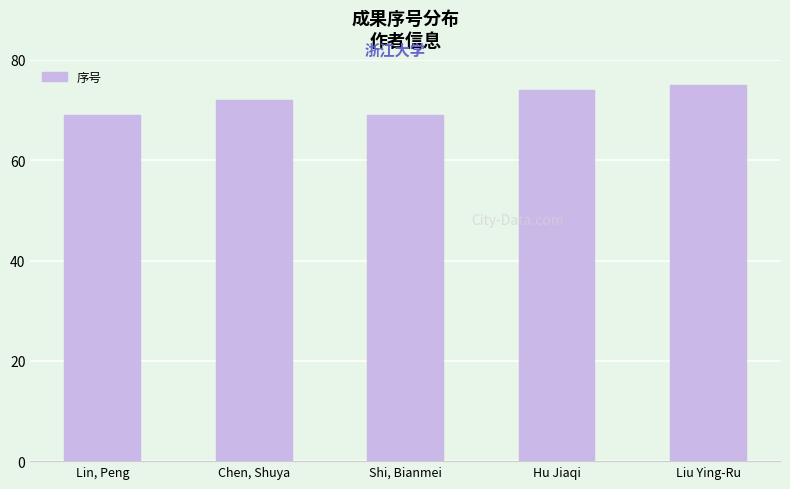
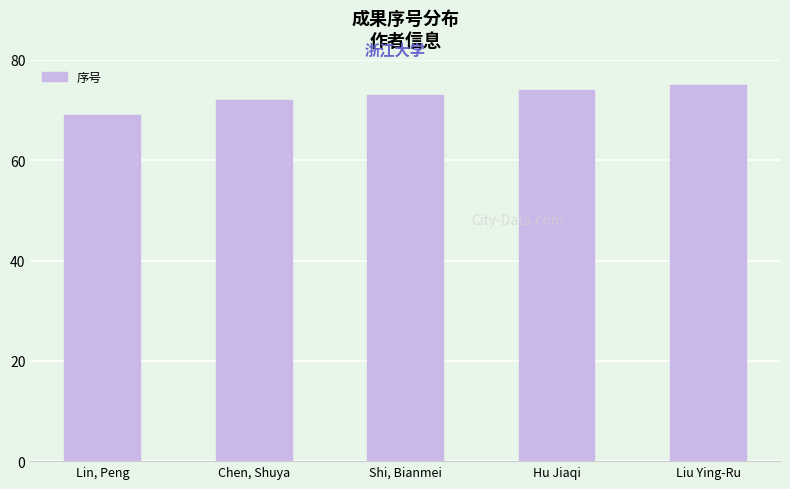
  {
    "Lin, Peng": 69,
    "Chen, Shuya": 72,
-   "Shi, Bianmei": 69,
+   "Shi, Bianmei": 73,
    "Hu Jiaqi": 74,
    "Liu Ying-Ru": 75
  }
